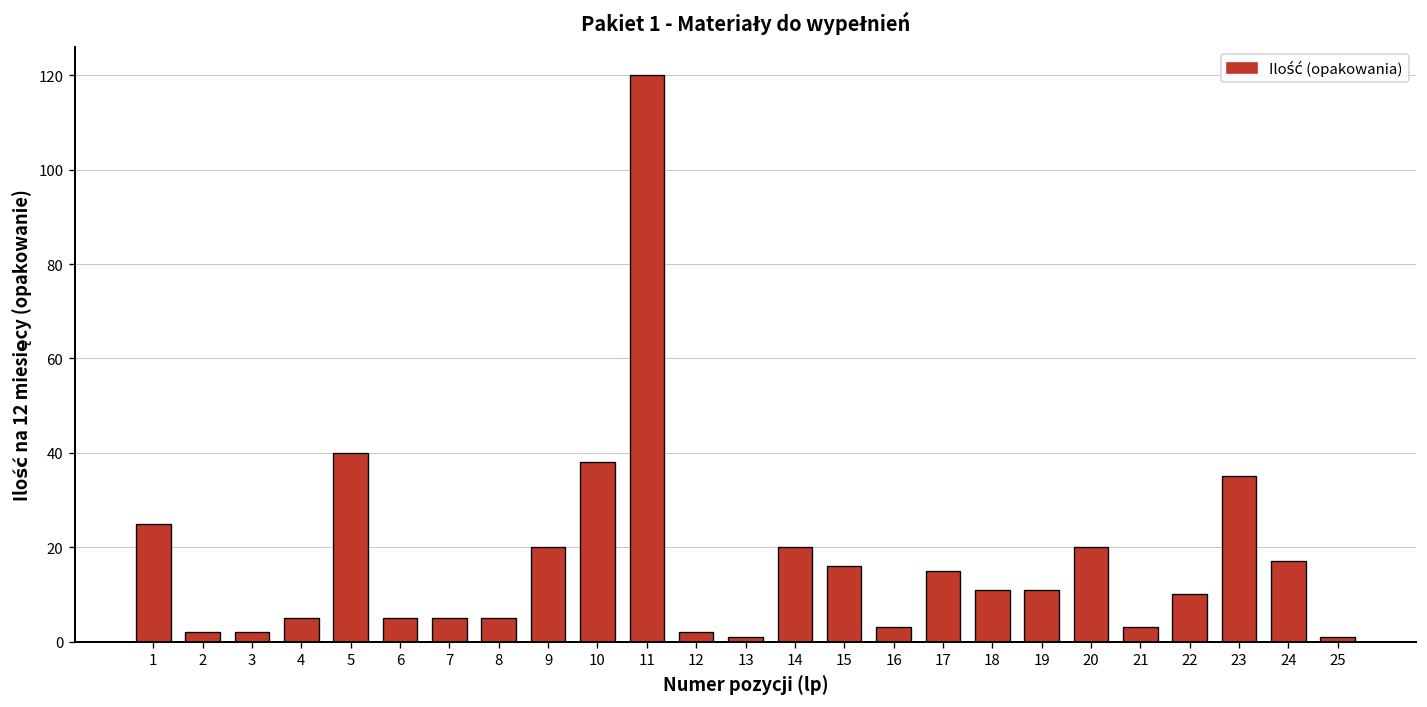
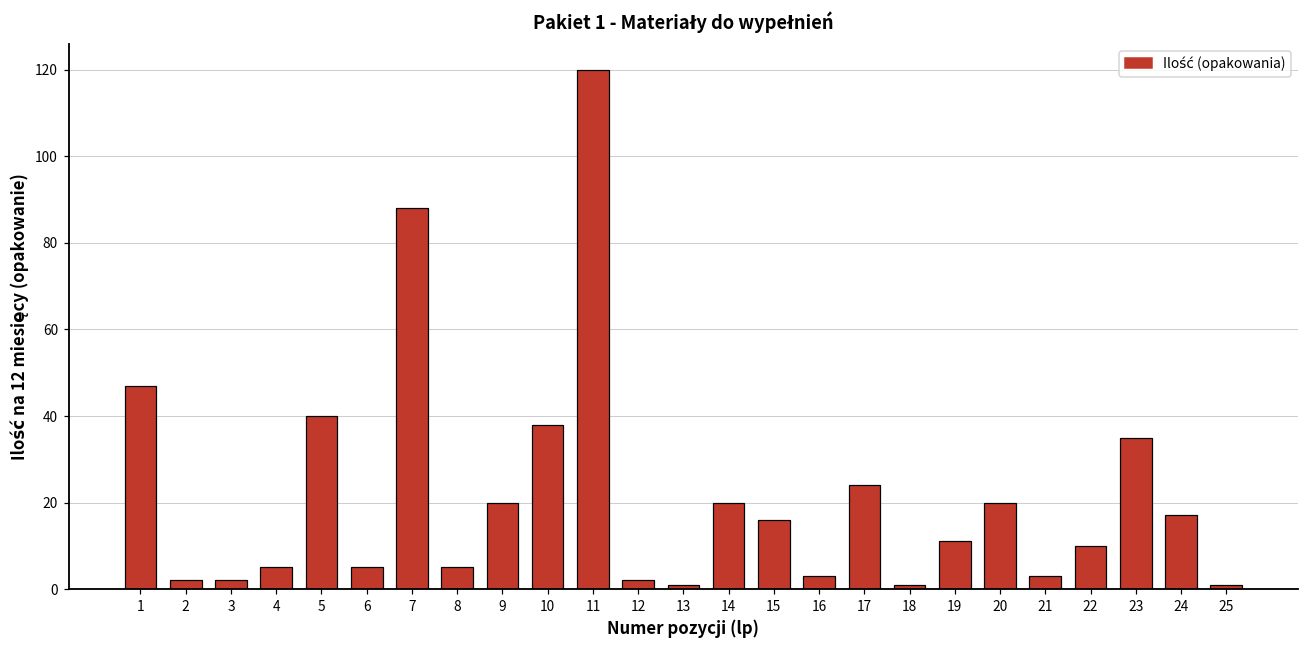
  {
-   "1": 25,
+   "1": 47,
    "2": 2,
    "3": 2,
    "4": 5,
    "5": 40,
    "6": 5,
-   "7": 5,
+   "7": 88,
    "8": 5,
    "9": 20,
    "10": 38,
    "11": 120,
    "12": 2,
    "13": 1,
    "14": 20,
    "15": 16,
    "16": 3,
-   "17": 15,
-   "18": 11,
+   "17": 24,
+   "18": 1,
    "19": 11,
    "20": 20,
    "21": 3,
    "22": 10,
    "23": 35,
    "24": 17,
    "25": 1
  }
